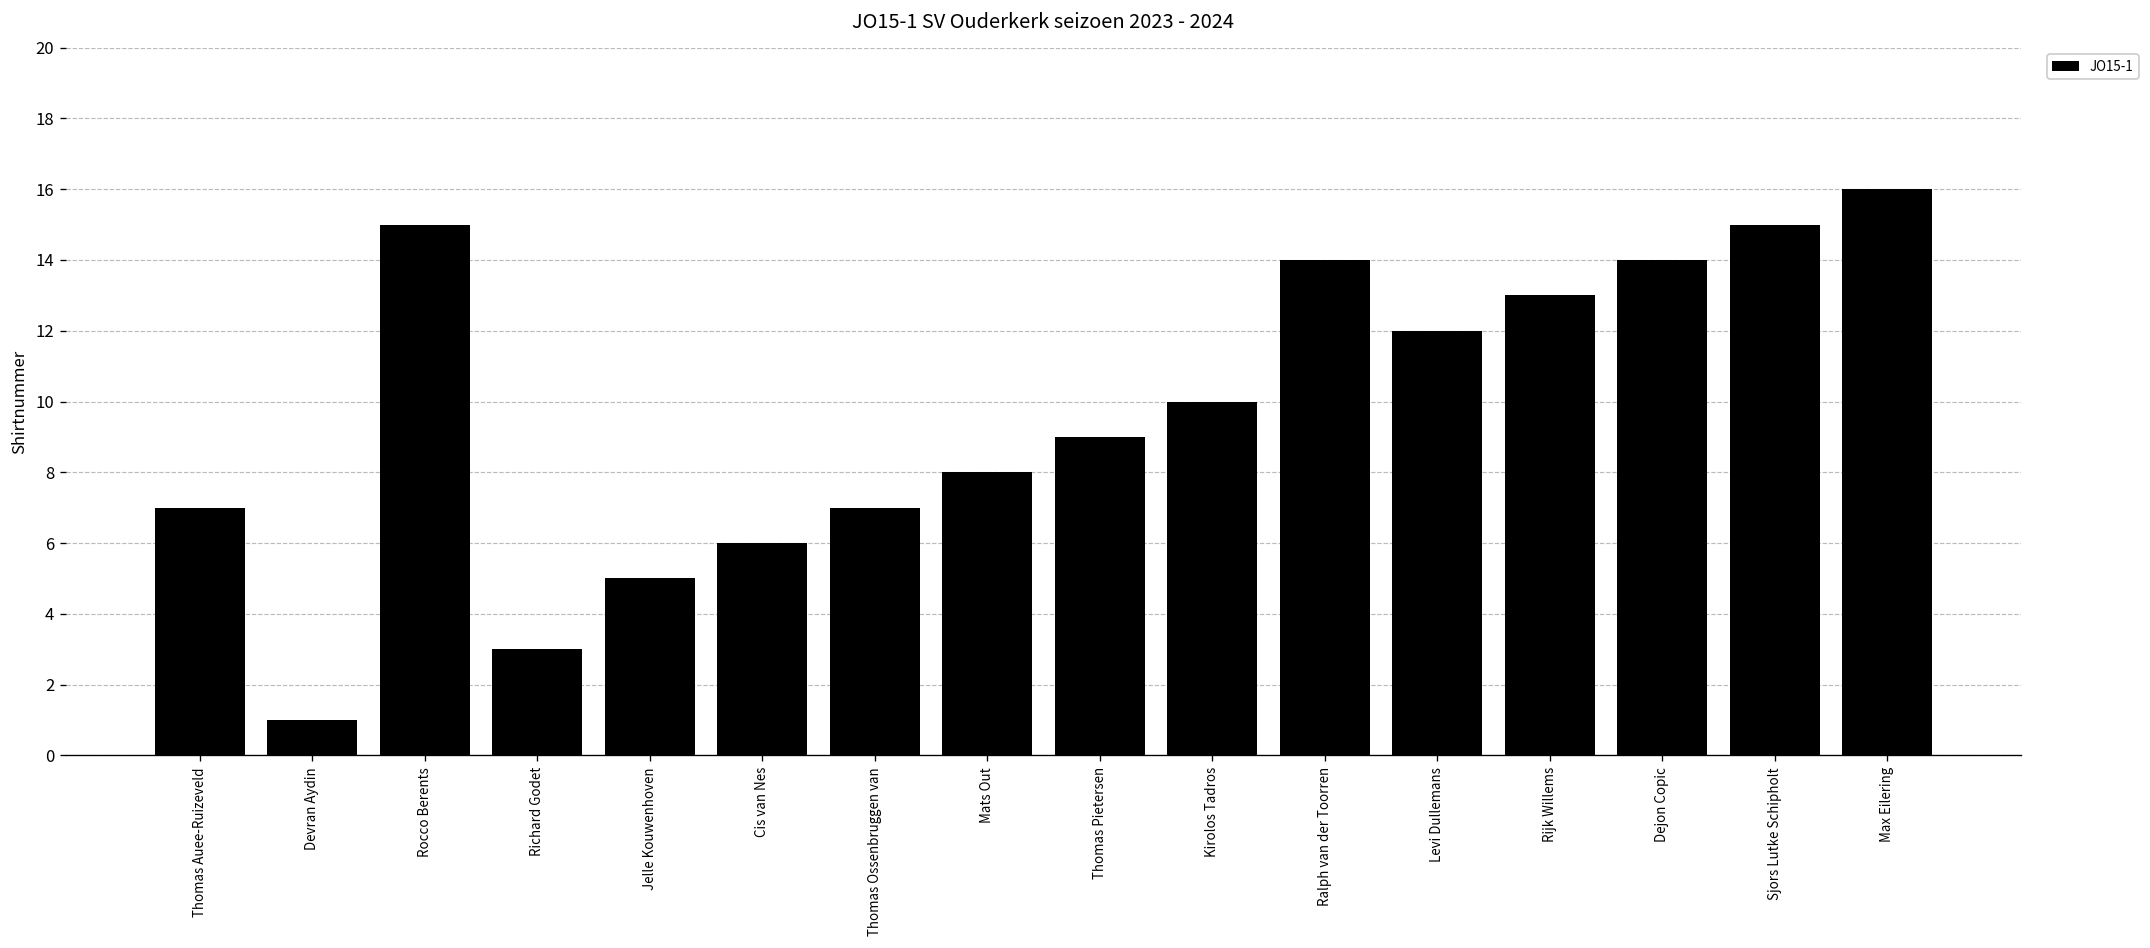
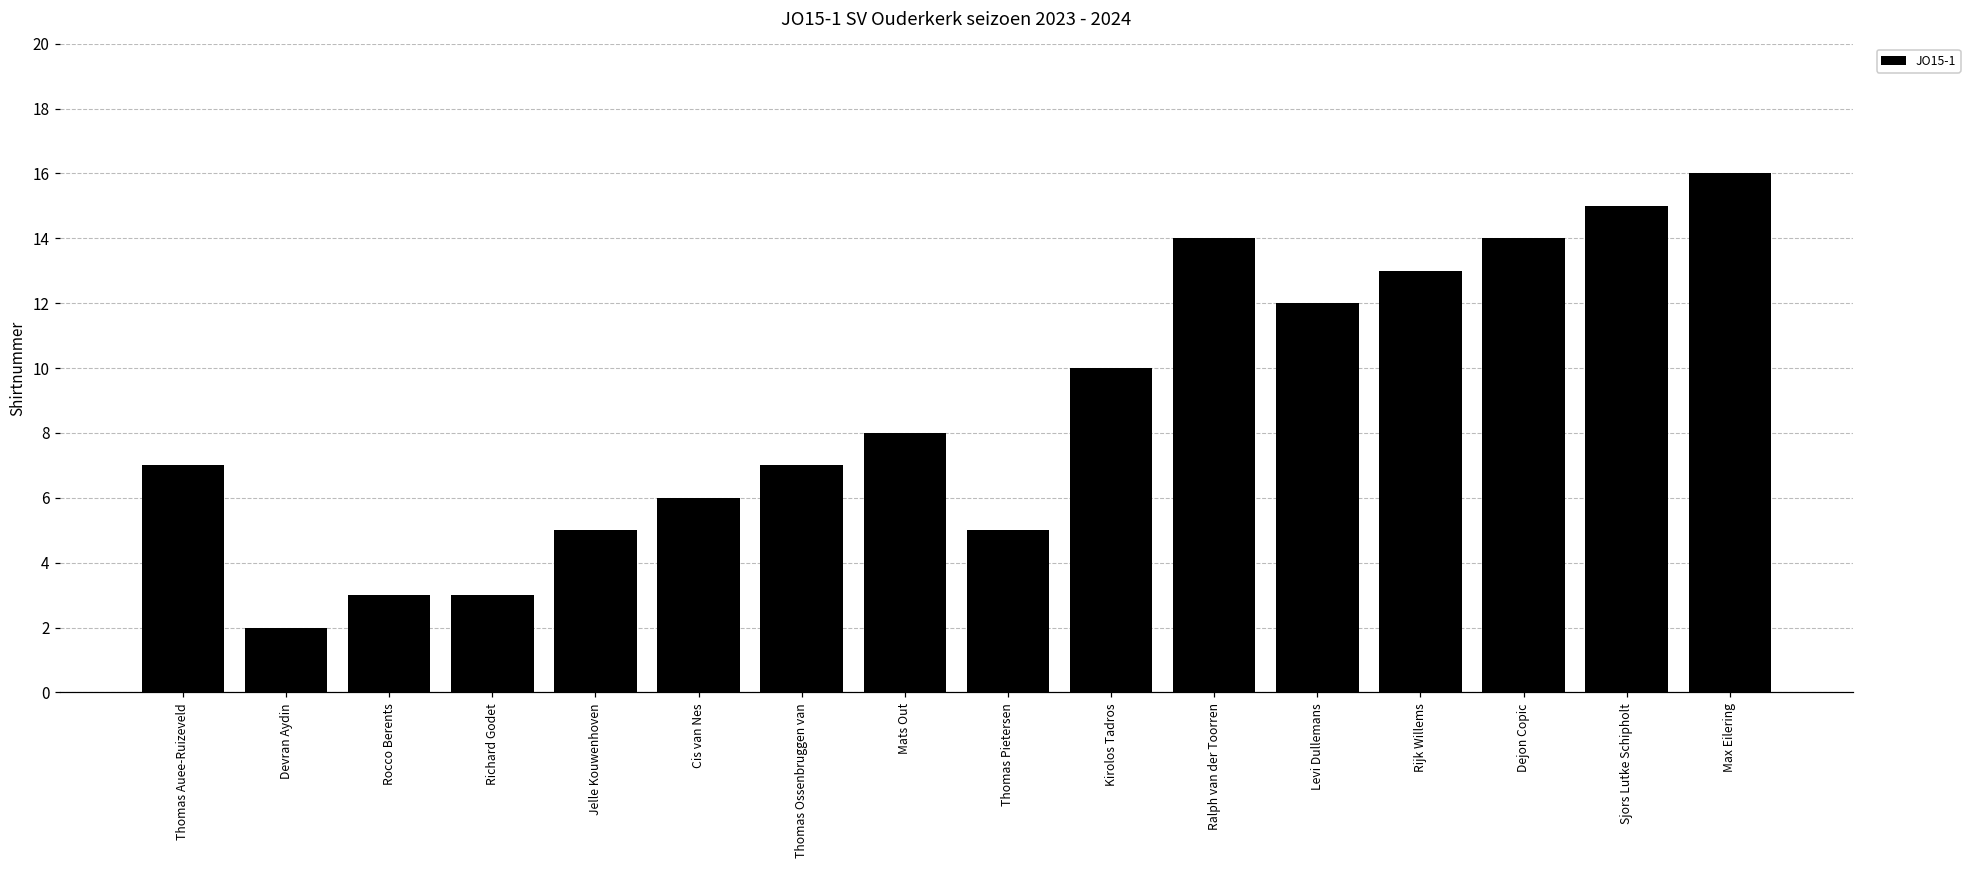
  {
    "Thomas Auee-Ruizeveld": 7,
-   "Devran Aydin": 1,
-   "Rocco Berents": 15,
+   "Devran Aydin": 2,
+   "Rocco Berents": 3,
    "Richard Godet": 3,
    "Jelle Kouwenhoven": 5,
    "Cis van Nes": 6,
    "Thomas Ossenbruggen van": 7,
    "Mats Out": 8,
-   "Thomas Pietersen": 9,
+   "Thomas Pietersen": 5,
    "Kirolos Tadros": 10,
    "Ralph van der Toorren": 14,
    "Levi Dullemans": 12,
    "Rijk Willems": 13,
    "Dejon Copic": 14,
    "Sjors Lutke Schipholt": 15,
    "Max Eilering": 16
  }
